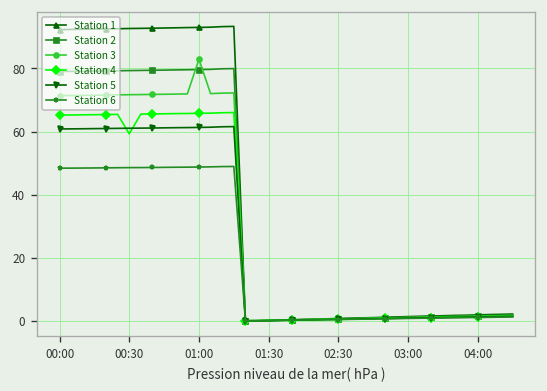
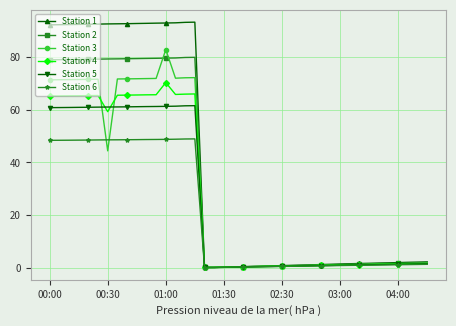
  {
    "Station 3": {
-     "00:30": 72,
+     "00:30": 44,
      "01:00": 83
    },
    "Station 4": {
      "00:00": 65,
      "00:30": 59,
-     "01:00": 66
+     "01:00": 70
    }
  }
